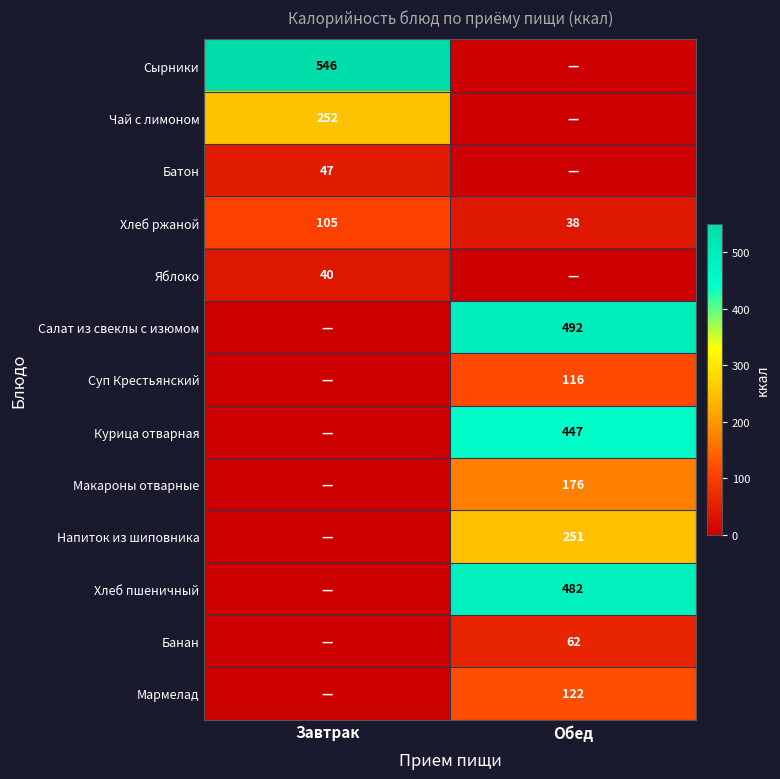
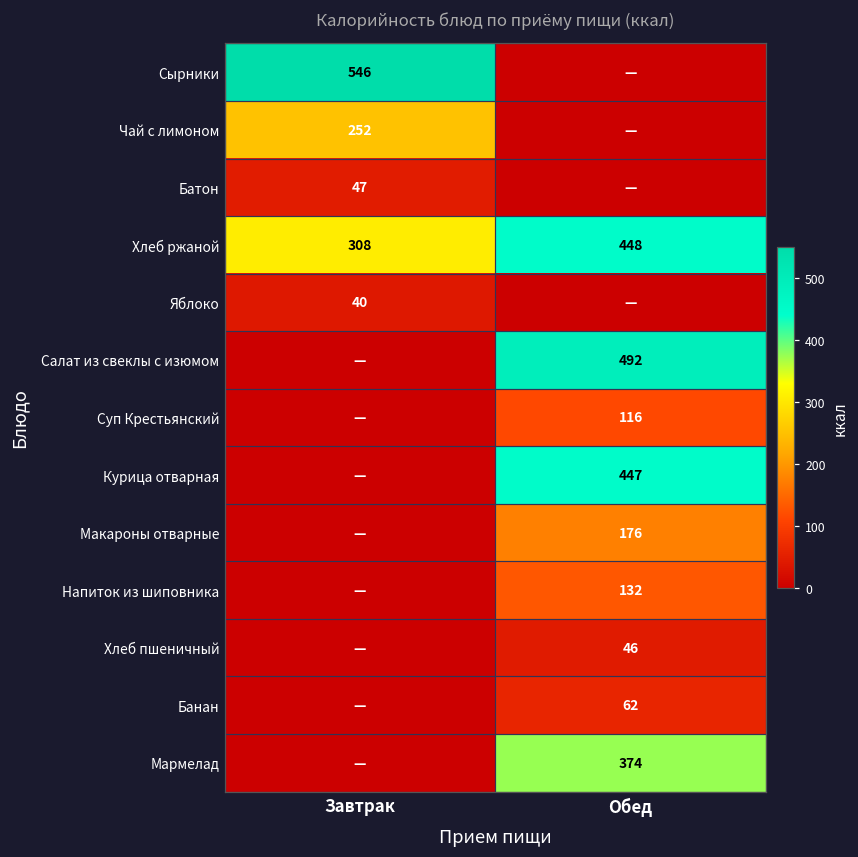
  {
    "Сырники": {
      "Завтрак": 546
    },
    "Чай с лимоном": {
      "Завтрак": 252
    },
    "Батон": {
      "Завтрак": 47
    },
    "Хлеб ржаной": {
-     "Завтрак": 105,
-     "Обед": 38
+     "Завтрак": 308,
+     "Обед": 448
    },
    "Яблоко": {
      "Завтрак": 40
    },
    "Салат из свеклы с изюмом": {
      "Обед": 492
    },
    "Суп Крестьянский": {
      "Обед": 116
    },
    "Курица отварная": {
      "Обед": 447
    },
    "Макароны отварные": {
      "Обед": 176
    },
    "Напиток из шиповника": {
-     "Обед": 251
+     "Обед": 132
    },
    "Хлеб пшеничный": {
-     "Обед": 482
+     "Обед": 46
    },
    "Банан": {
      "Обед": 62
    },
    "Мармелад": {
-     "Обед": 122
+     "Обед": 374
    }
  }
